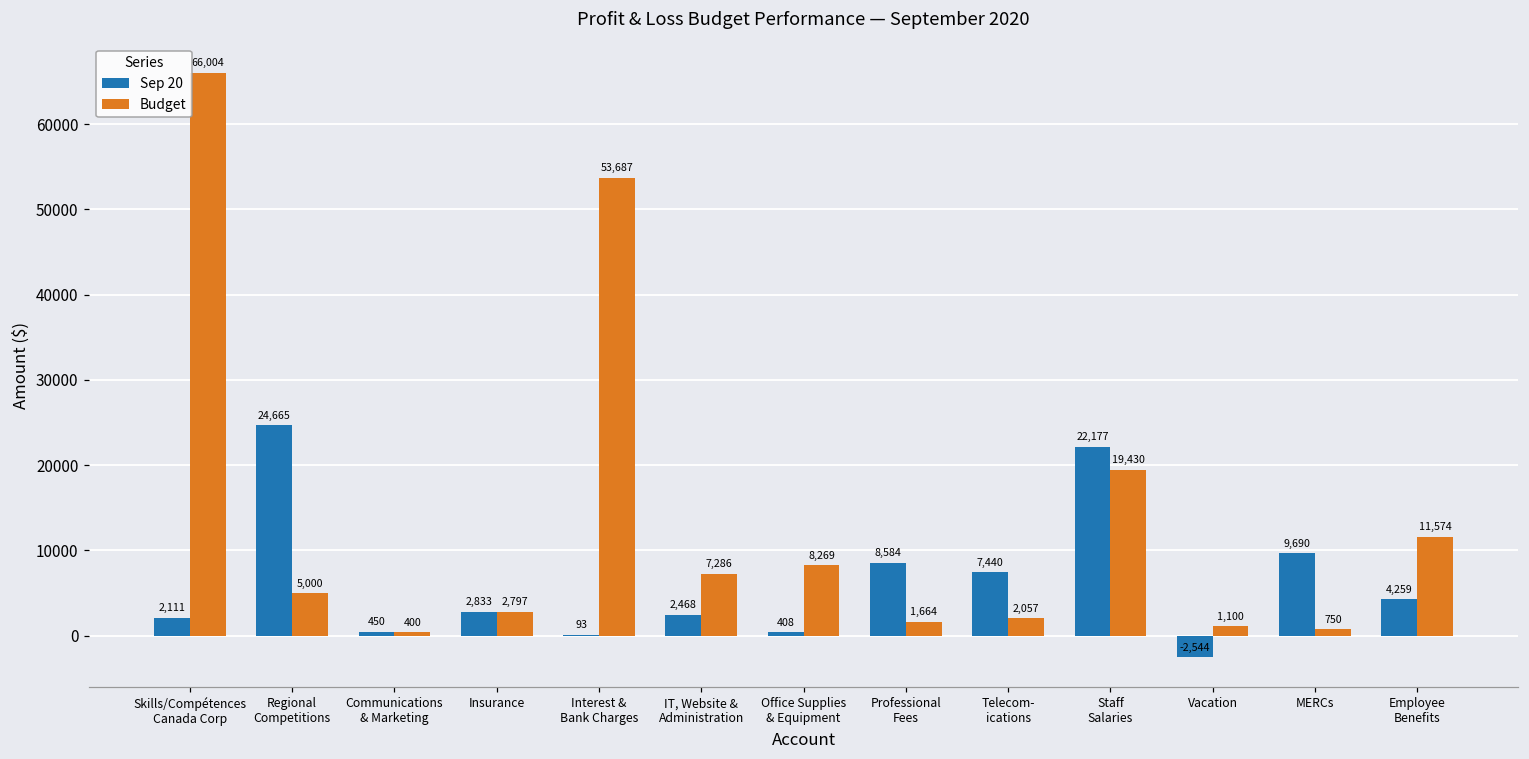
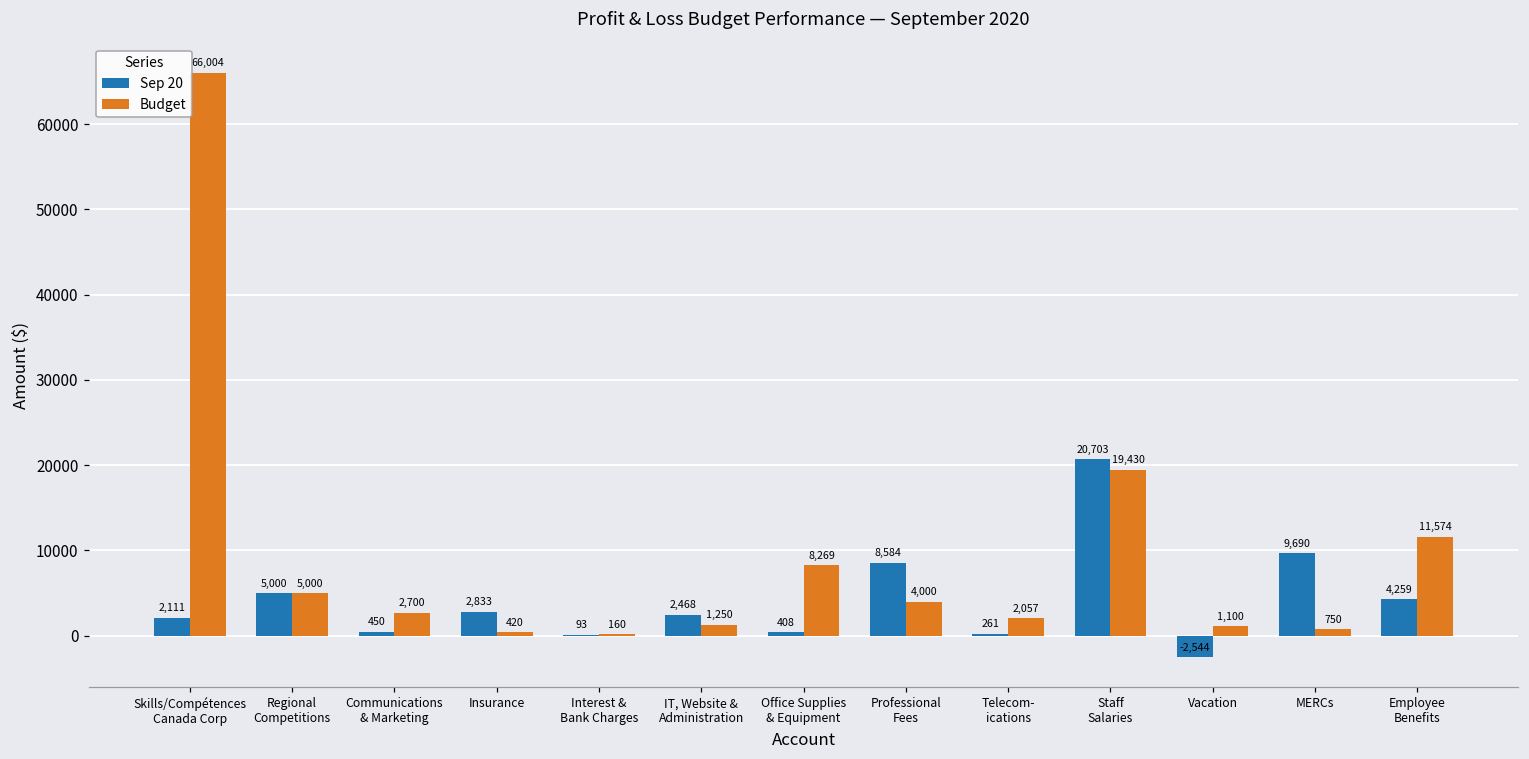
  {
    "Sep 20": {
      "Skills/Compétences Canada Corp": "2,111",
-     "Regional Competitions": "24,665",
+     "Regional Competitions": "5,000",
      "Communications & Marketing": "450",
      "Insurance": "2,833",
      "Interest & Bank Charges": "93",
      "IT, Website & Administration": "2,468",
      "Office Supplies & Equipment": "408",
      "Professional Fees": "8,584",
-     "Telecom- ications": "7,440",
-     "Staff Salaries": "22,177",
+     "Telecom- ications": "261",
+     "Staff Salaries": "20,703",
      "Vacation": "-2,544",
      "MERCs": "9,690",
      "Employee Benefits": "4,259"
    },
    "Budget": {
      "Regional Competitions": "5,000",
-     "Communications & Marketing": "400",
-     "Insurance": "2,797",
-     "Interest & Bank Charges": "53,687",
-     "IT, Website & Administration": "7,286",
+     "Communications & Marketing": "2,700",
+     "Insurance": "420",
+     "Interest & Bank Charges": "160",
+     "IT, Website & Administration": "1,250",
      "Office Supplies & Equipment": "8,269",
-     "Professional Fees": "1,664",
+     "Professional Fees": "4,000",
      "Telecom- ications": "2,057",
      "Staff Salaries": "19,430",
      "Vacation": "1,100",
      "MERCs": "750",
      "Employee Benefits": "11,574"
    }
  }
